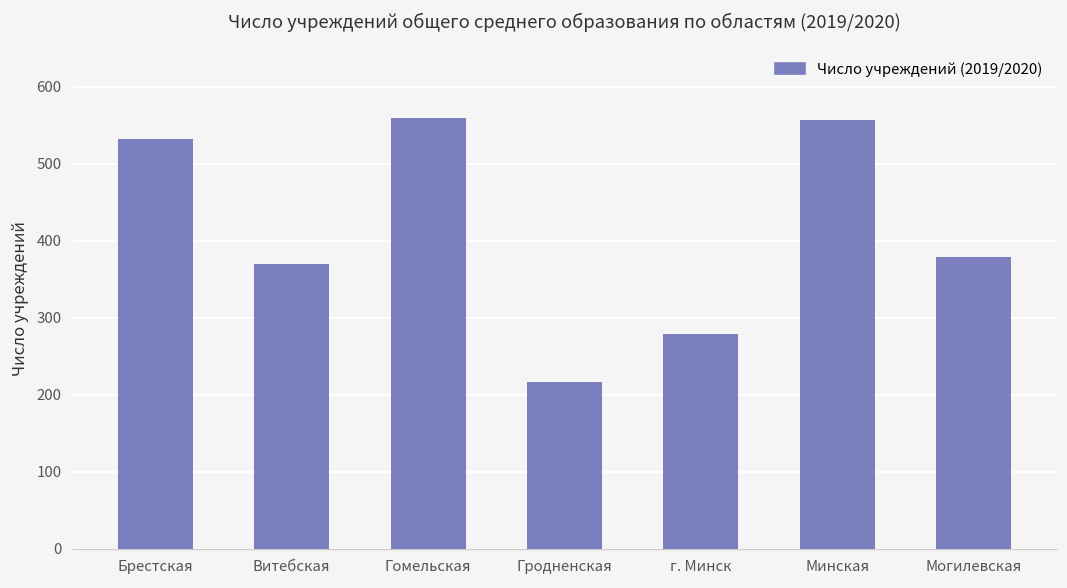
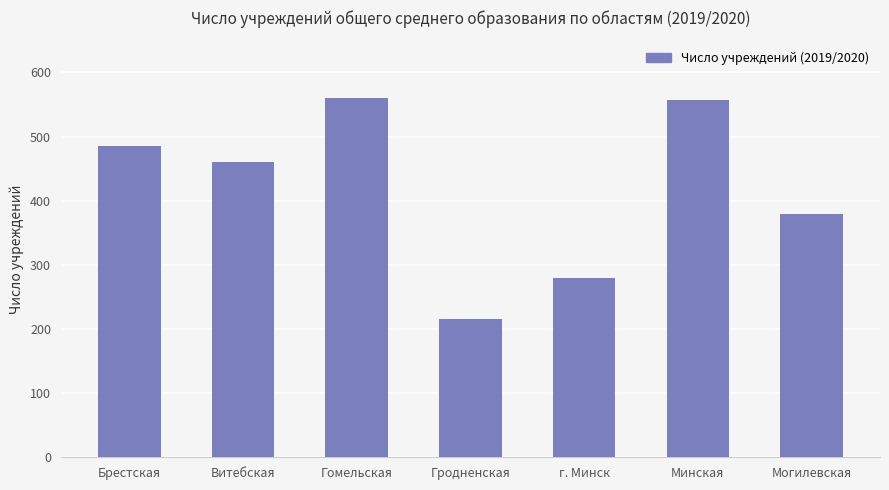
  {
-   "Брестская": 530,
-   "Витебская": 370,
+   "Брестская": 490,
+   "Витебская": 460,
    "Гомельская": 560,
    "Гродненская": 220,
    "г. Минск": 280,
    "Минская": 560,
    "Могилевская": 380
  }
